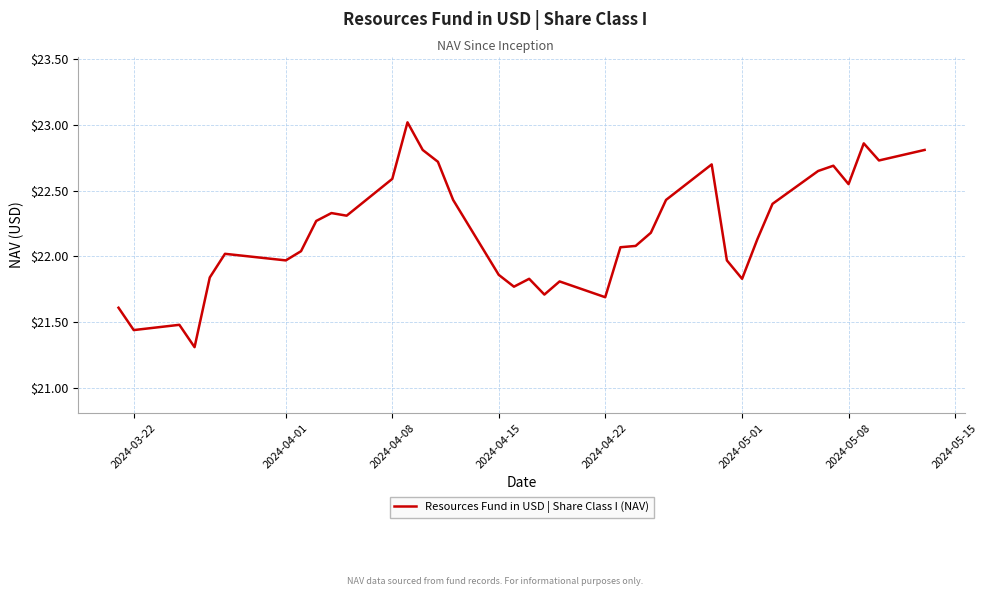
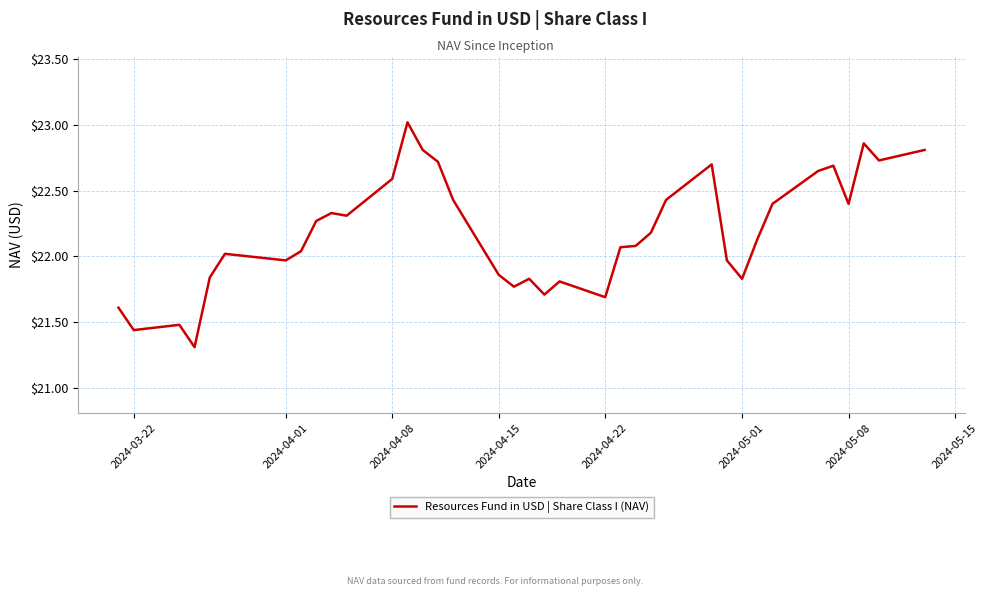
  {
    "2024-03-22": "$21.44",
    "2024-04-01": "$21.97",
    "2024-04-08": "$22.59",
    "2024-04-15": "$21.86",
    "2024-04-22": "$21.69",
    "2024-05-01": "$21.83",
-   "2024-05-08": "$22.55"
+   "2024-05-08": "$22.40"
  }
